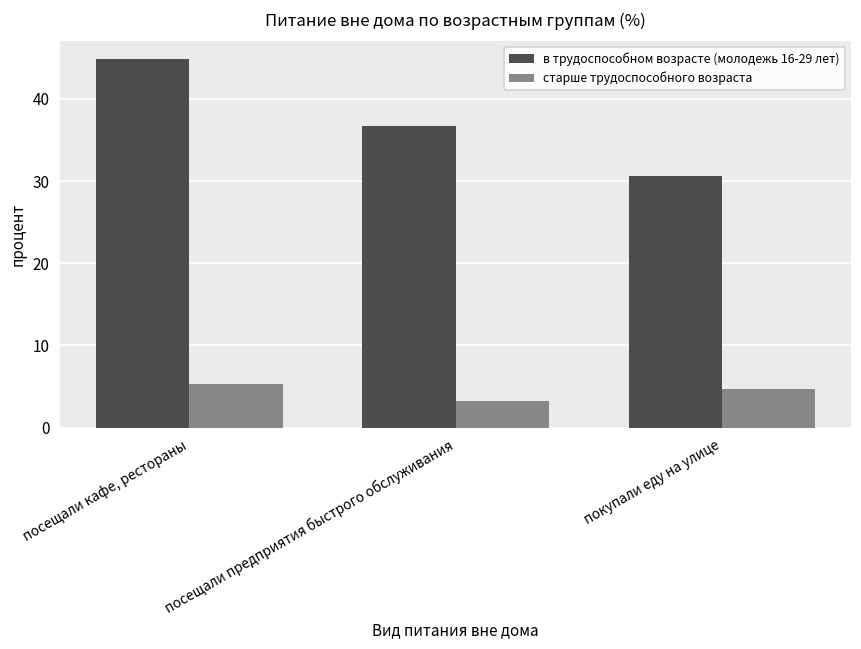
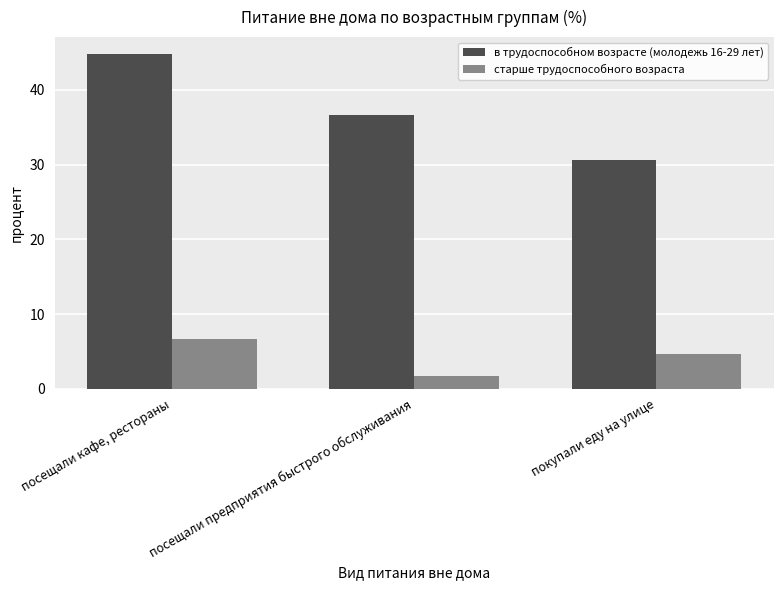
  {
    "в трудоспособном возрасте (молодежь 16-29 лет)": {
      "посещали кафе, рестораны": 45,
      "посещали предприятия быстрого обслуживания": 37,
      "покупали еду на улице": 31
    },
    "старше трудоспособного возраста": {
-     "посещали кафе, рестораны": 5,
-     "посещали предприятия быстрого обслуживания": 3,
+     "посещали кафе, рестораны": 7,
+     "посещали предприятия быстрого обслуживания": 2,
      "покупали еду на улице": 5
    }
  }
